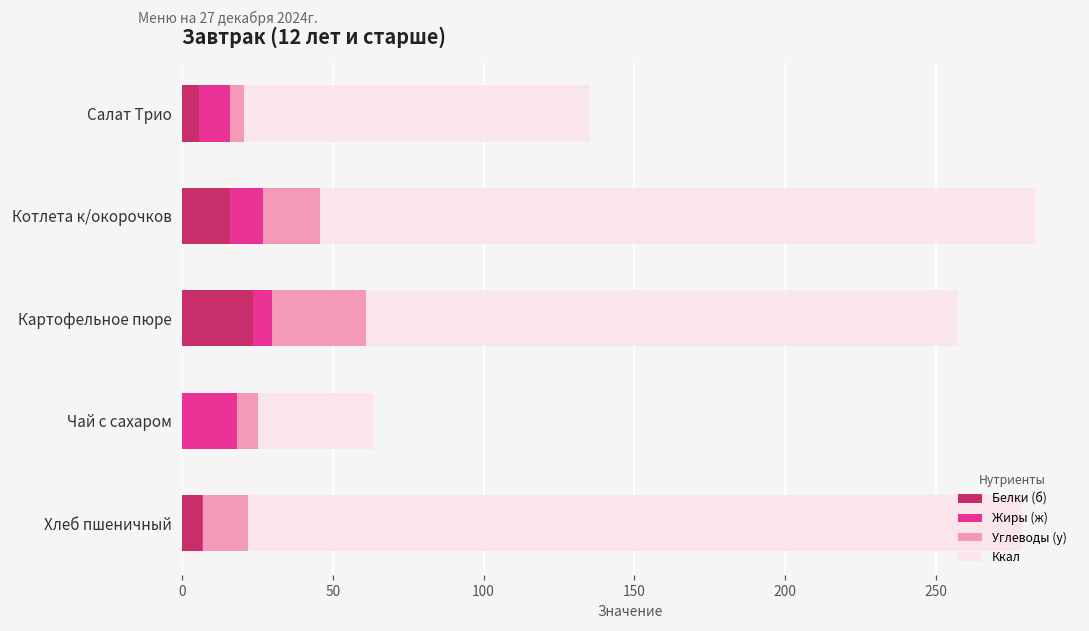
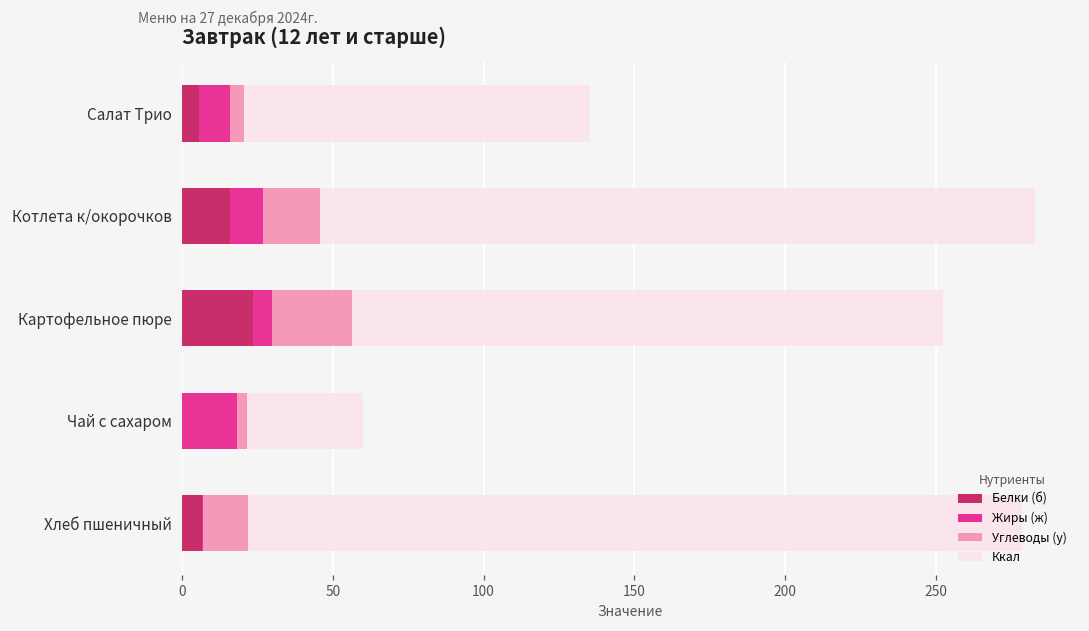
  {
    "Белки (б)": {
      "Салат Трио": 6,
      "Котлета к/окорочков": 16,
      "Картофельное пюре": 23,
      "Чай с сахаром": 0,
      "Хлеб пшеничный": 7
    },
    "Жиры (ж)": {
      "Салат Трио": 10,
      "Котлета к/окорочков": 11,
      "Картофельное пюре": 6,
      "Чай с сахаром": 18
    },
    "Углеводы (у)": {
      "Салат Трио": 5,
      "Котлета к/окорочков": 19,
-     "Картофельное пюре": 31,
-     "Чай с сахаром": 7,
+     "Картофельное пюре": 27,
+     "Чай с сахаром": 3,
      "Хлеб пшеничный": 15
    },
    "Ккал": {
      "Салат Трио": 115,
      "Котлета к/окорочков": 237,
      "Картофельное пюре": 196,
      "Чай с сахаром": 39,
      "Хлеб пшеничный": 257
    }
  }
